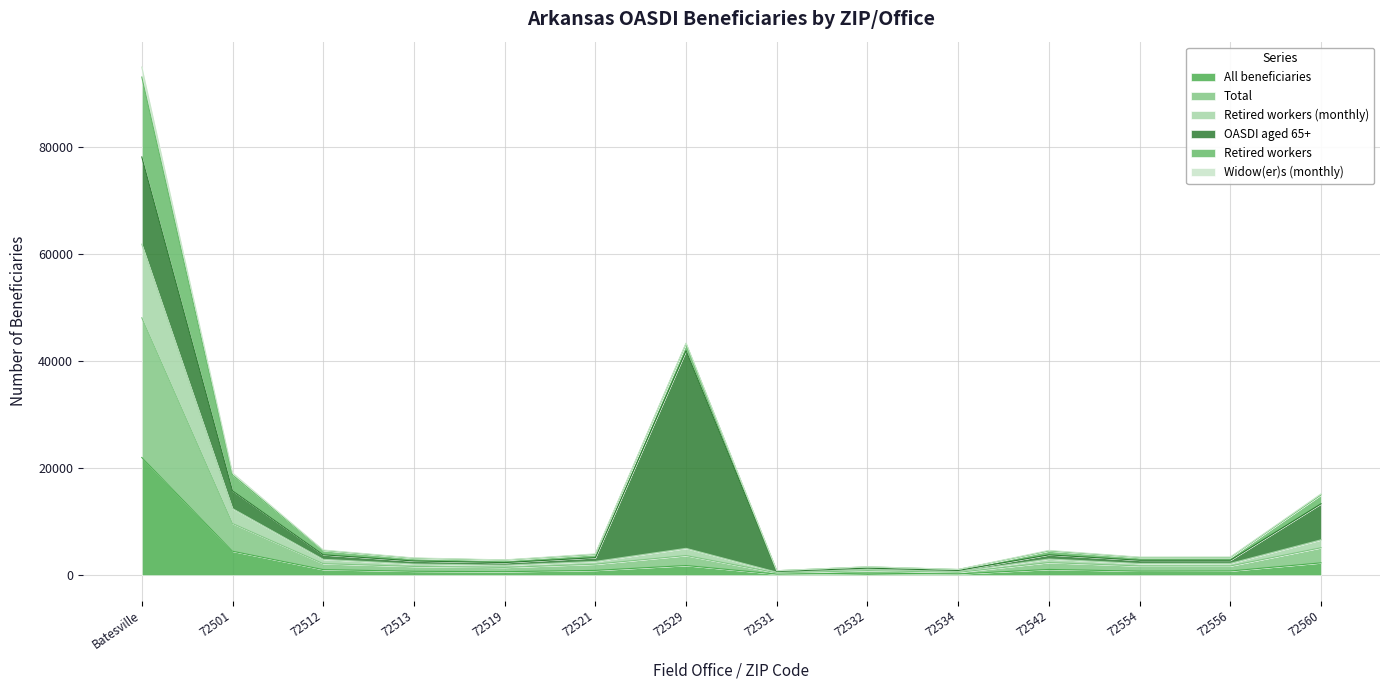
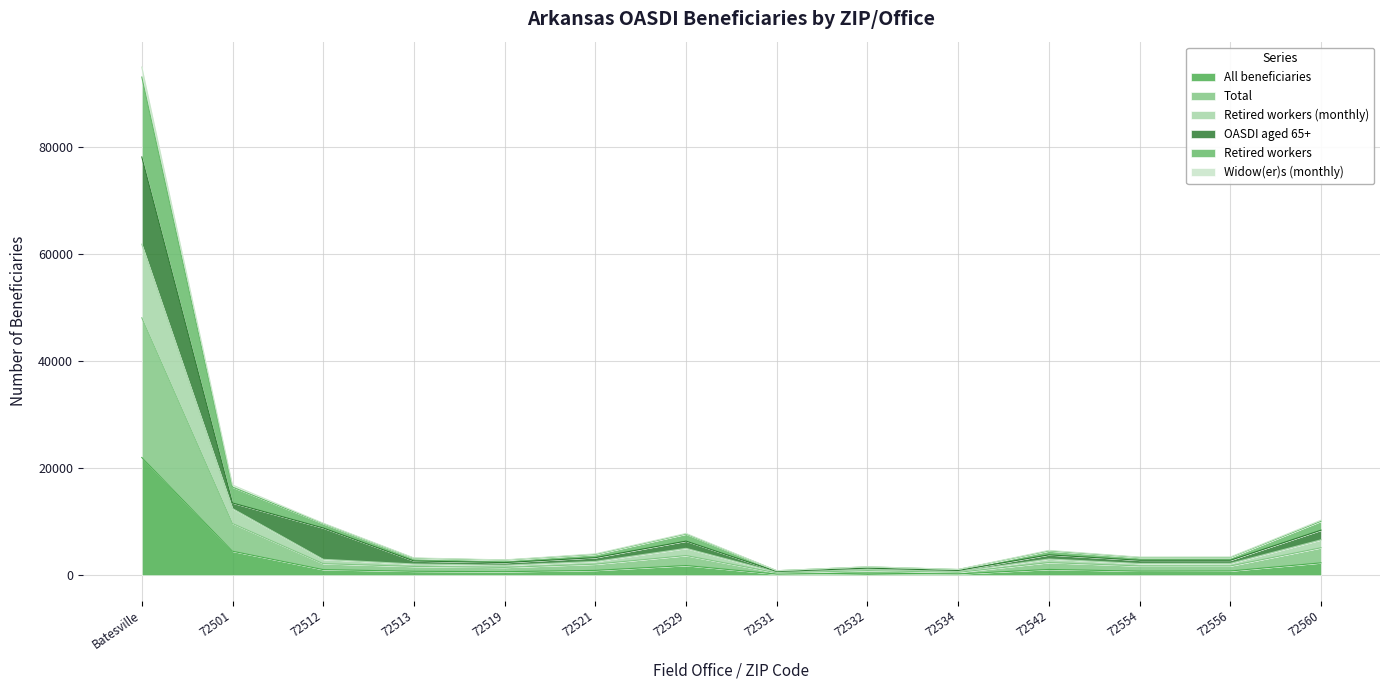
  {
    "OASDI aged 65+": {
      "Batesville": 16000,
-     "72501": 3000,
-     "72512": 1000,
+     "72501": 1000,
+     "72512": 6000,
      "72513": 1000,
      "72521": 1000,
-     "72529": 37000,
+     "72529": 1000,
      "72542": 1000,
      "72554": 1000,
      "72556": 1000,
-     "72560": 7000
+     "72560": 2000
    }
  }
